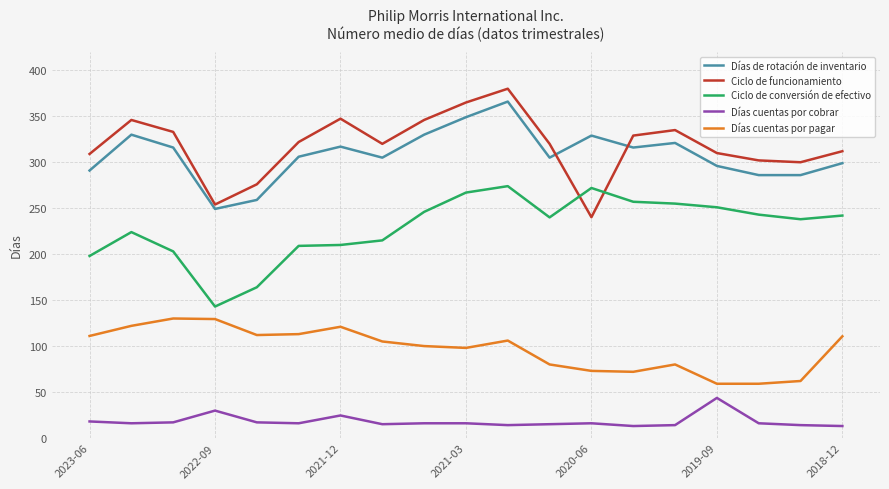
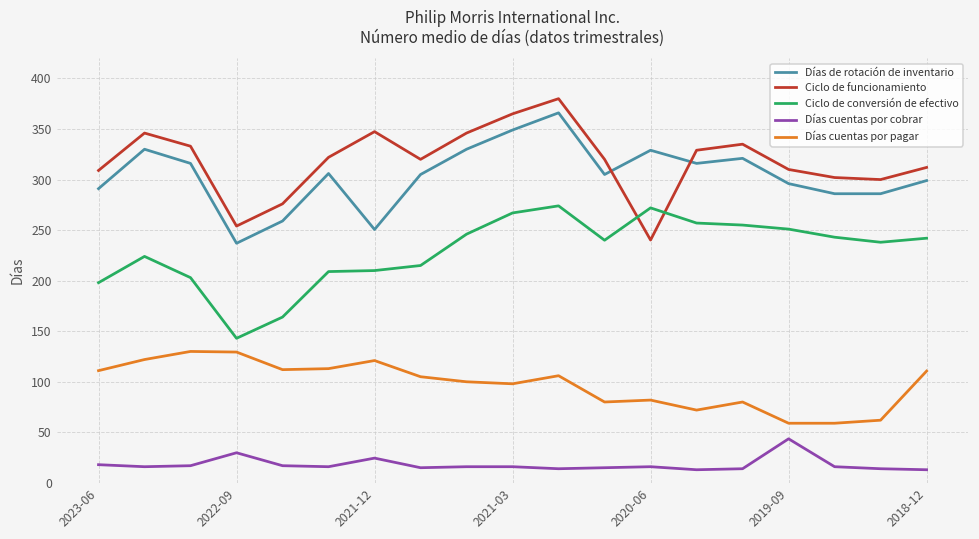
  {
    "Días de rotación de inventario": {
      "2023-06": 290,
-     "2022-09": 250,
-     "2021-12": 320,
+     "2022-09": 240,
+     "2021-12": 250,
      "2021-03": 350,
      "2020-06": 330,
      "2019-09": 300,
      "2018-12": 300
    },
    "Ciclo de funcionamiento": {
      "2023-06": 310,
      "2022-09": 250,
      "2021-12": 350,
      "2021-03": 370,
      "2020-06": 240,
      "2019-09": 310,
      "2018-12": 310
    },
    "Ciclo de conversión de efectivo": {
      "2023-06": 200,
      "2022-09": 140,
      "2021-12": 210,
      "2021-03": 270,
      "2020-06": 270,
      "2019-09": 250,
      "2018-12": 240
    },
    "Días cuentas por cobrar": {
      "2023-06": 20,
      "2022-09": 30,
      "2021-12": 20,
      "2021-03": 20,
      "2020-06": 20,
      "2019-09": 40,
      "2018-12": 10
    },
    "Días cuentas por pagar": {
      "2023-06": 110,
      "2022-09": 130,
      "2021-12": 120,
      "2021-03": 100,
-     "2020-06": 70,
+     "2020-06": 80,
      "2019-09": 60,
      "2018-12": 110
    }
  }
